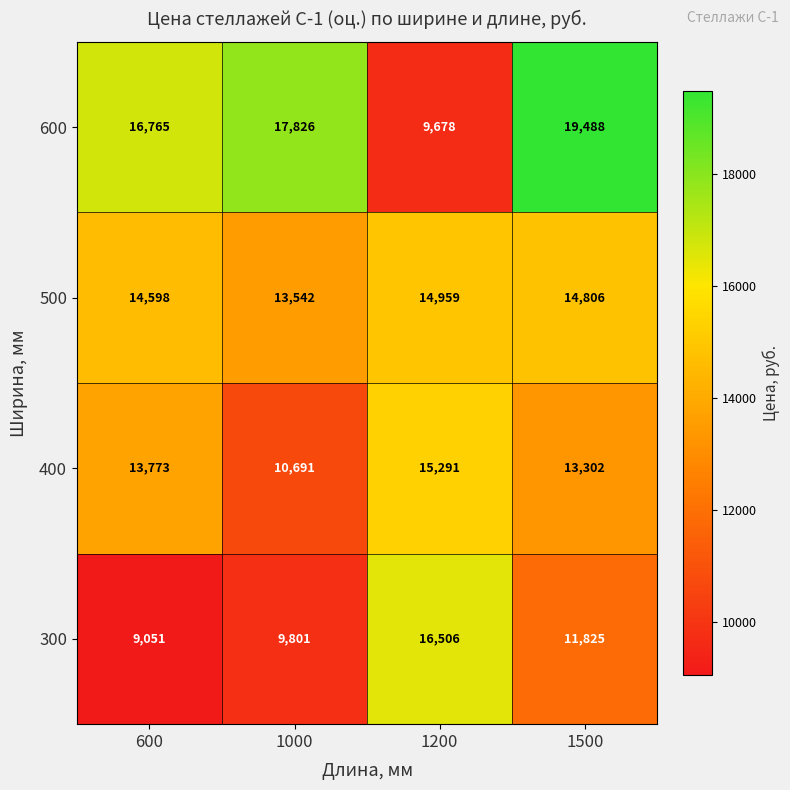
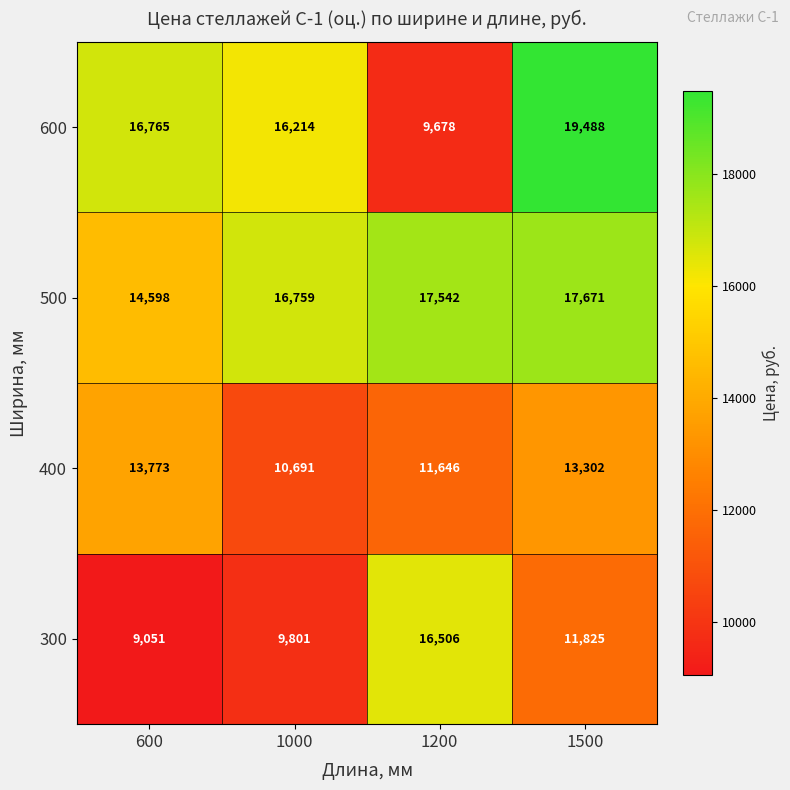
  {
    "600": {
      "600": "16,765",
-     "1000": "17,826",
+     "1000": "16,214",
      "1200": "9,678",
      "1500": "19,488"
    },
    "500": {
      "600": "14,598",
-     "1000": "13,542",
-     "1200": "14,959",
-     "1500": "14,806"
+     "1000": "16,759",
+     "1200": "17,542",
+     "1500": "17,671"
    },
    "400": {
      "600": "13,773",
      "1000": "10,691",
-     "1200": "15,291",
+     "1200": "11,646",
      "1500": "13,302"
    },
    "300": {
      "600": "9,051",
      "1000": "9,801",
      "1200": "16,506",
      "1500": "11,825"
    }
  }
